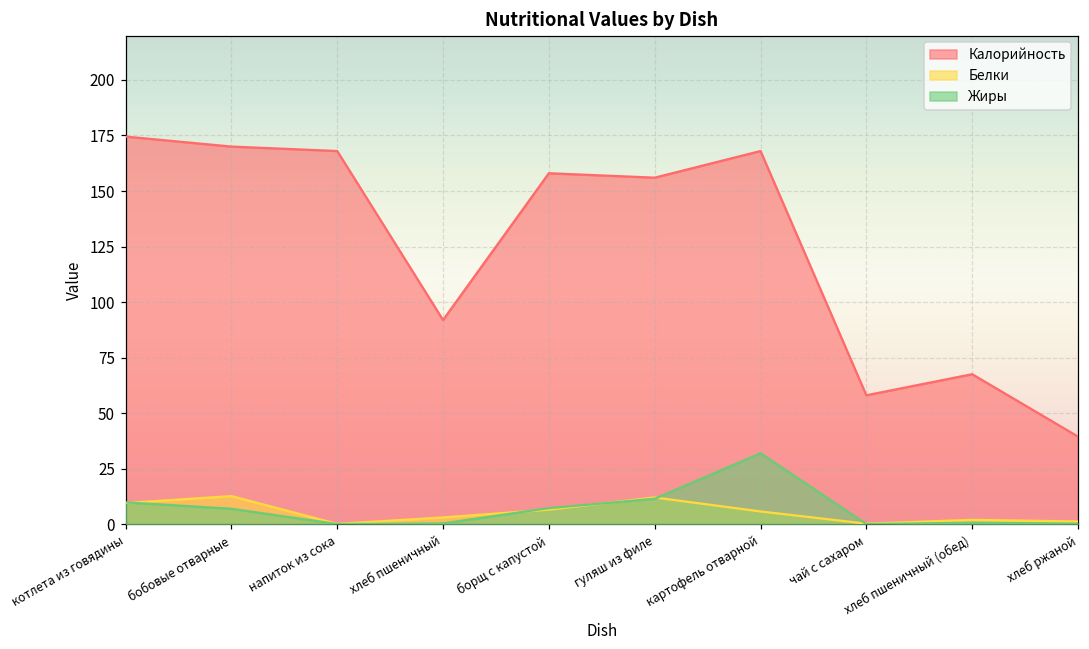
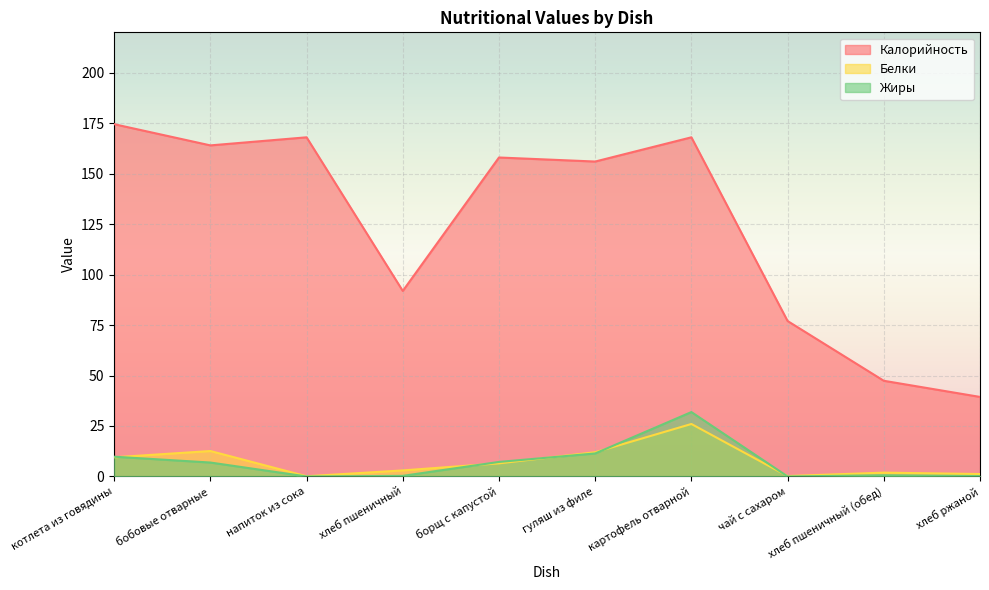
  {
    "Калорийность": {
      "котлета из говядины": 175,
-     "бобовые отварные": 170,
+     "бобовые отварные": 164,
      "напиток из сока": 168,
      "хлеб пшеничный": 92,
      "борщ с капустой": 158,
      "гуляш из филе": 156,
      "картофель отварной": 168,
-     "чай с сахаром": 58,
-     "хлеб пшеничный (обед)": 68,
+     "чай с сахаром": 77,
+     "хлеб пшеничный (обед)": 47,
      "хлеб ржаной": 39
    },
    "Белки": {
      "бобовые отварные": 13,
      "хлеб пшеничный": 3,
-     "картофель отварной": 6,
+     "картофель отварной": 26,
      "хлеб пшеничный (обед)": 2
    },
    "Жиры": {
      "бобовые отварные": 7,
      "хлеб пшеничный": 0,
      "картофель отварной": 32,
      "хлеб пшеничный (обед)": 1
    }
  }
